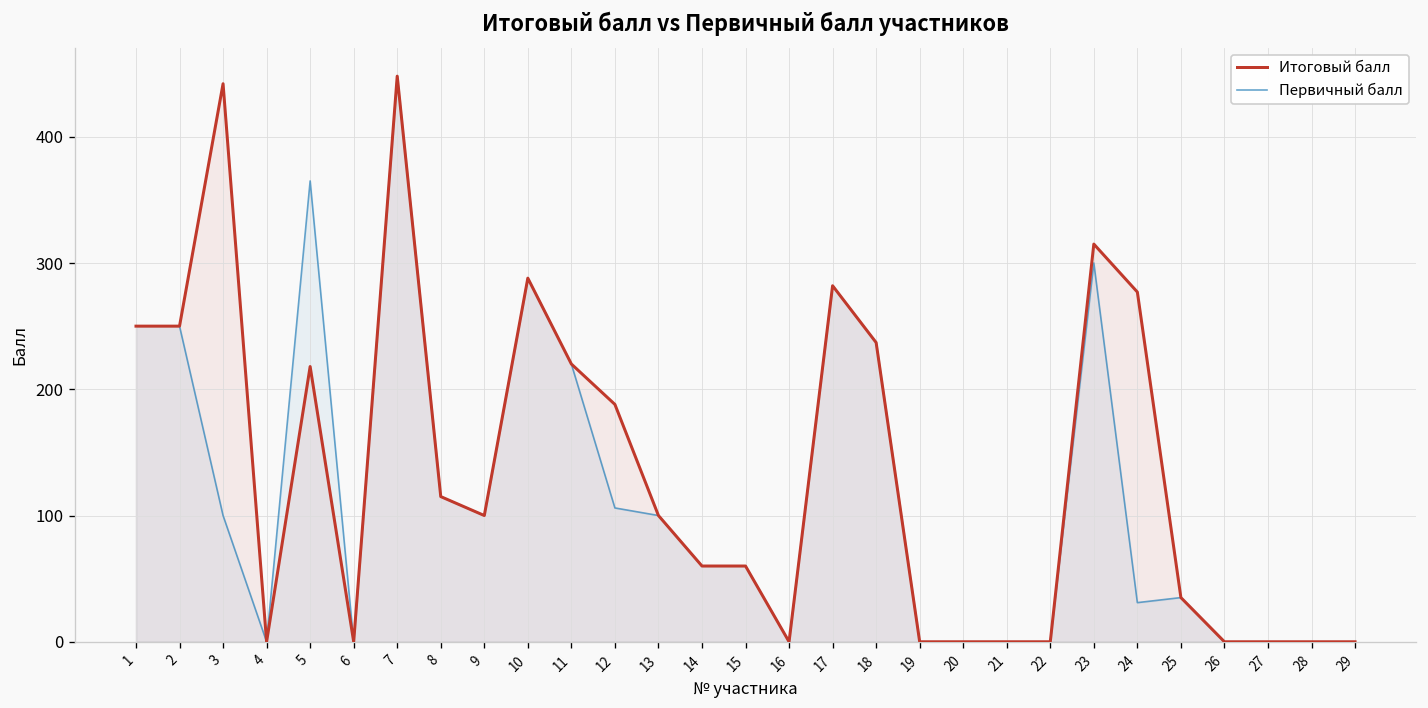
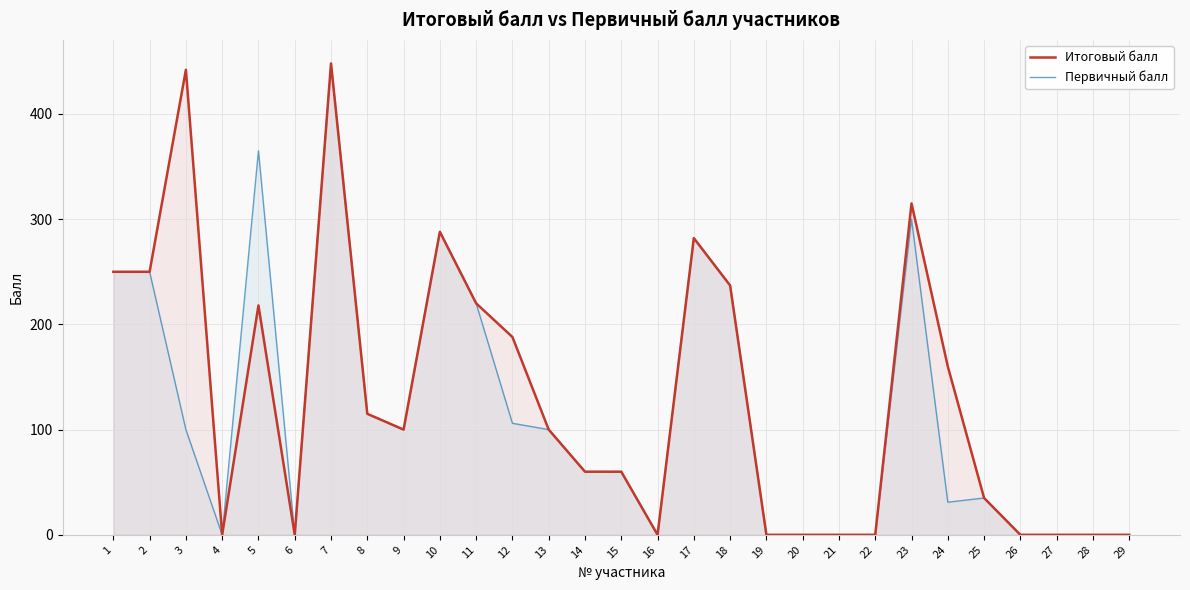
  {
    "Итоговый балл": {
      "3": 442,
      "5": 218,
      "12": 188,
      "23": 315,
-     "24": 277
+     "24": 160
    },
    "Первичный балл": {
      "3": 100,
      "5": 365,
      "12": 106,
      "23": 300,
      "24": 31
    }
  }
